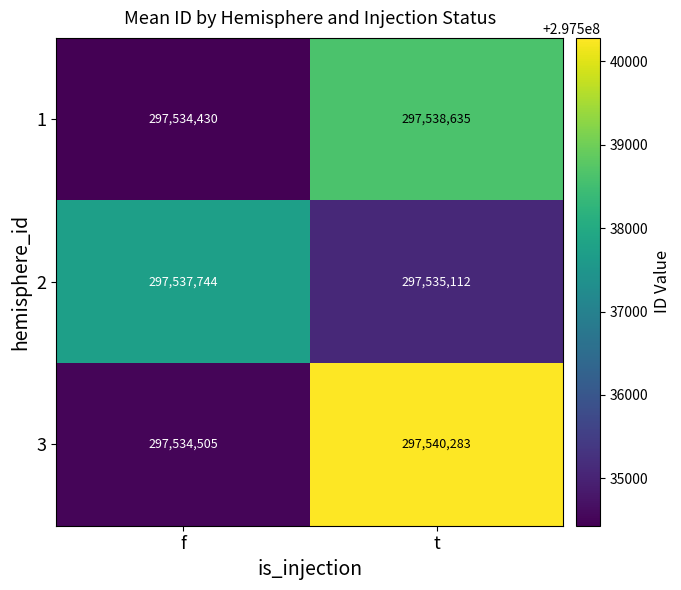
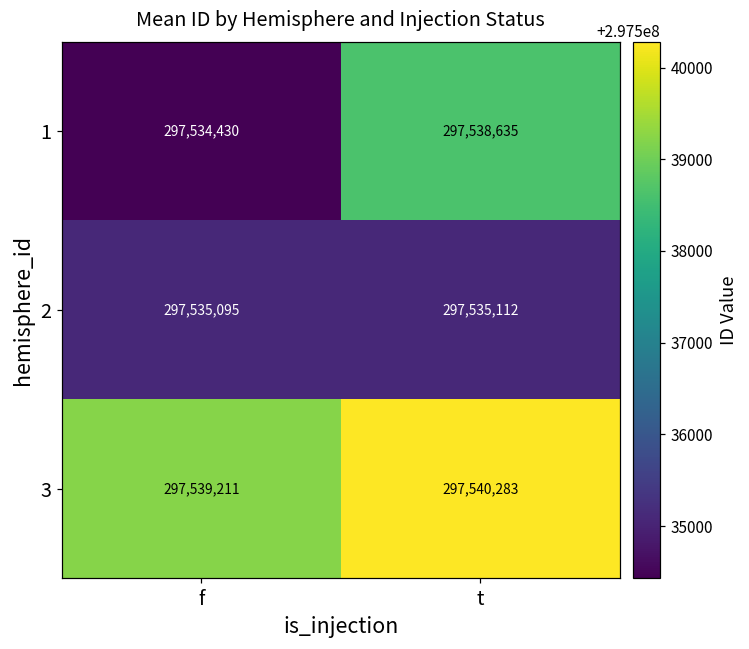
  {
    "1": {
      "f": "297,534,430",
      "t": "297,538,635"
    },
    "2": {
-     "f": "297,537,744",
+     "f": "297,535,095",
      "t": "297,535,112"
    },
    "3": {
-     "f": "297,534,505",
+     "f": "297,539,211",
      "t": "297,540,283"
    }
  }
